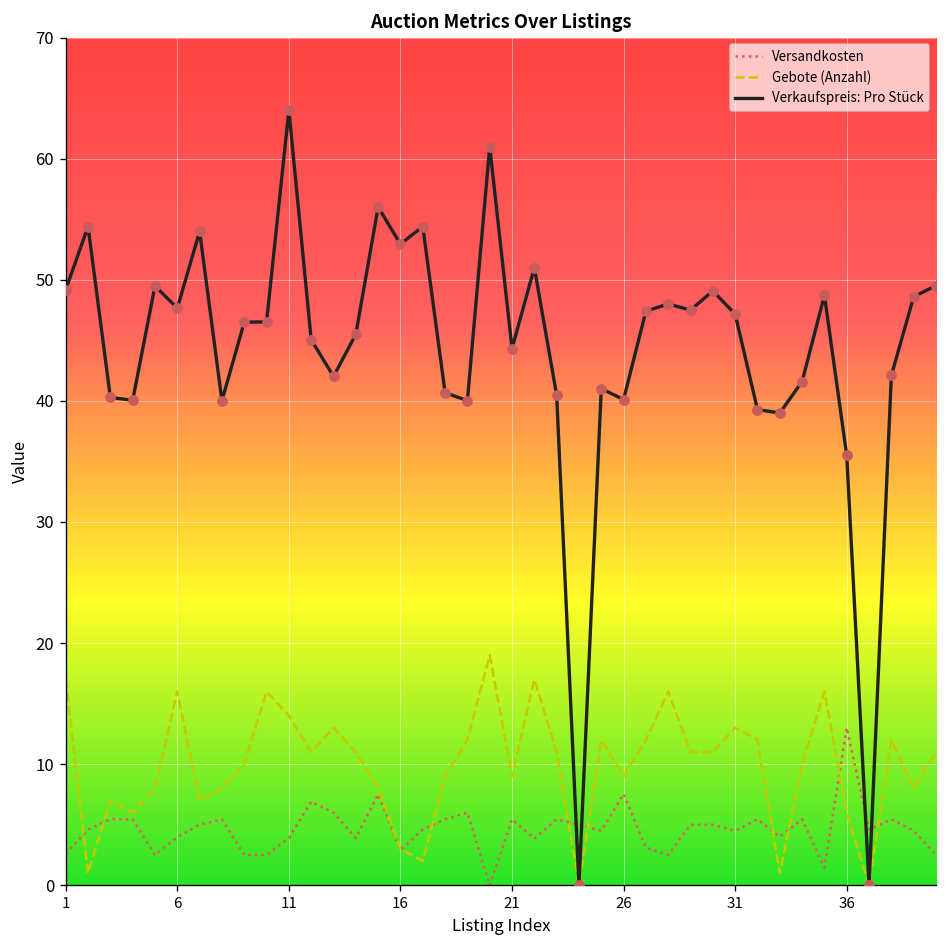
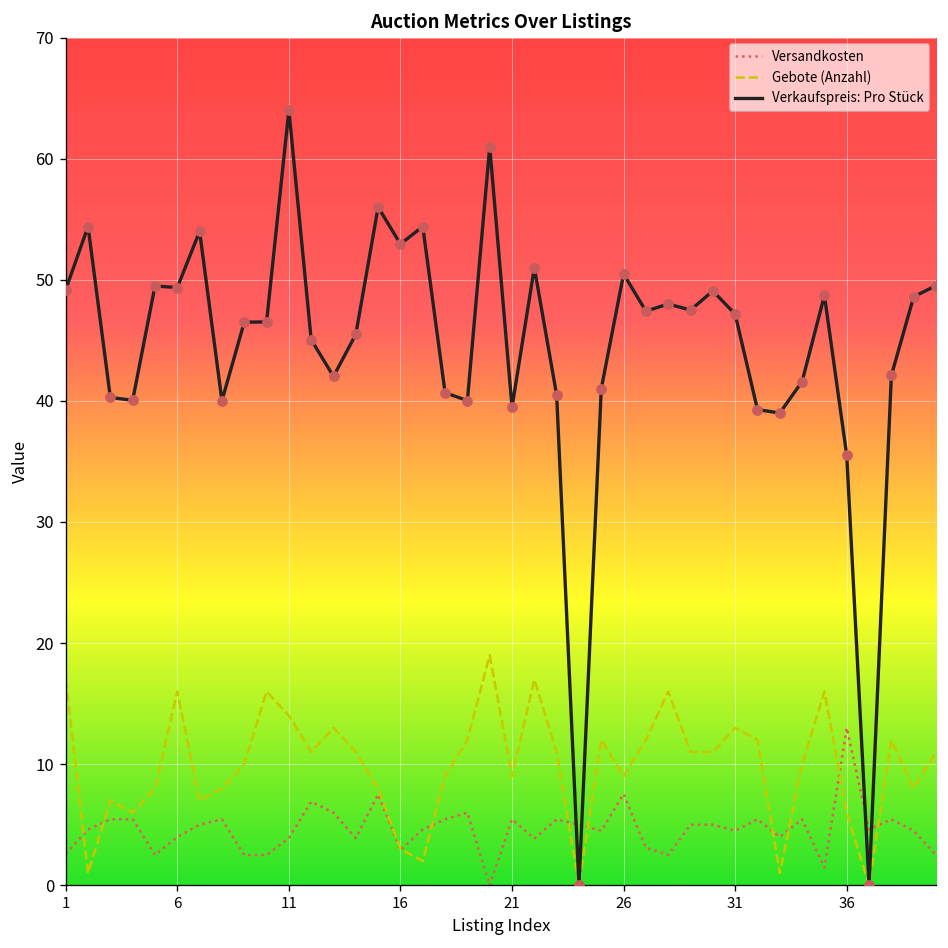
  {
    "Versandkosten": {
      "1": 2.6,
      "6": 4.0,
      "11": 3.9,
      "21": 5.5,
      "26": 7.5,
      "31": 4.5,
      "36": 13.0
    },
    "Gebote (Anzahl)": {
      "1": 17.0,
      "6": 16.0,
      "11": 14.0,
      "21": 9.0,
      "26": 9.0,
      "31": 13.0,
      "36": 6.0
    },
    "Verkaufspreis: Pro Stück": {
      "1": 49.2,
-     "6": 47.7,
+     "6": 49.4,
      "11": 64.0,
      "16": 53.0,
-     "21": 44.3,
-     "26": 40.1,
+     "21": 39.5,
+     "26": 50.5,
      "31": 47.2,
      "36": 35.5
    }
  }
